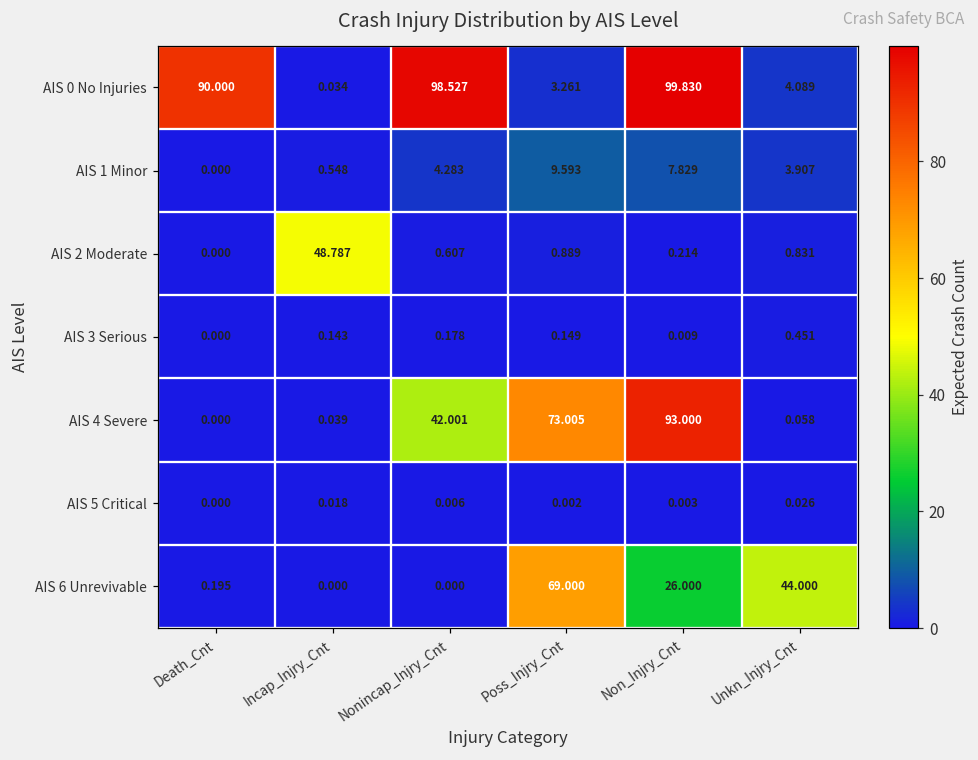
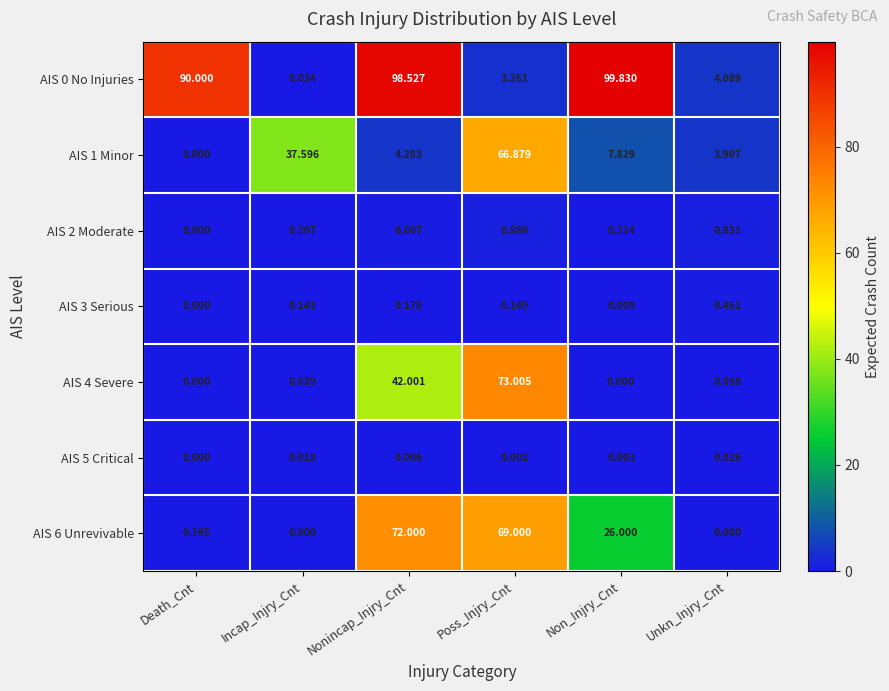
  {
    "AIS 0 No Injuries": {
      "Death_Cnt": 90.000,
      "Incap_Injry_Cnt": 0.034,
      "Nonincap_Injry_Cnt": 98.527,
      "Poss_Injry_Cnt": 3.261,
      "Non_Injry_Cnt": 99.830,
      "Unkn_Injry_Cnt": 4.089
    },
    "AIS 1 Minor": {
      "Death_Cnt": 0.000,
-     "Incap_Injry_Cnt": 0.548,
+     "Incap_Injry_Cnt": 37.596,
      "Nonincap_Injry_Cnt": 4.283,
-     "Poss_Injry_Cnt": 9.593,
+     "Poss_Injry_Cnt": 66.879,
      "Non_Injry_Cnt": 7.829,
      "Unkn_Injry_Cnt": 3.907
    },
    "AIS 2 Moderate": {
      "Death_Cnt": 0.000,
-     "Incap_Injry_Cnt": 48.787,
+     "Incap_Injry_Cnt": 0.207,
      "Nonincap_Injry_Cnt": 0.607,
      "Poss_Injry_Cnt": 0.889,
      "Non_Injry_Cnt": 0.214,
      "Unkn_Injry_Cnt": 0.831
    },
    "AIS 3 Serious": {
      "Death_Cnt": 0.000,
      "Incap_Injry_Cnt": 0.143,
      "Nonincap_Injry_Cnt": 0.178,
      "Poss_Injry_Cnt": 0.149,
      "Non_Injry_Cnt": 0.009,
      "Unkn_Injry_Cnt": 0.451
    },
    "AIS 4 Severe": {
      "Death_Cnt": 0.000,
      "Incap_Injry_Cnt": 0.039,
      "Nonincap_Injry_Cnt": 42.001,
      "Poss_Injry_Cnt": 73.005,
-     "Non_Injry_Cnt": 93.000,
+     "Non_Injry_Cnt": 0.000,
      "Unkn_Injry_Cnt": 0.058
    },
    "AIS 5 Critical": {
      "Death_Cnt": 0.000,
      "Incap_Injry_Cnt": 0.018,
      "Nonincap_Injry_Cnt": 0.006,
      "Poss_Injry_Cnt": 0.002,
      "Non_Injry_Cnt": 0.003,
      "Unkn_Injry_Cnt": 0.026
    },
    "AIS 6 Unrevivable": {
      "Death_Cnt": 0.195,
      "Incap_Injry_Cnt": 0.000,
-     "Nonincap_Injry_Cnt": 0.000,
+     "Nonincap_Injry_Cnt": 72.000,
      "Poss_Injry_Cnt": 69.000,
      "Non_Injry_Cnt": 26.000,
-     "Unkn_Injry_Cnt": 44.000
+     "Unkn_Injry_Cnt": 0.000
    }
  }
